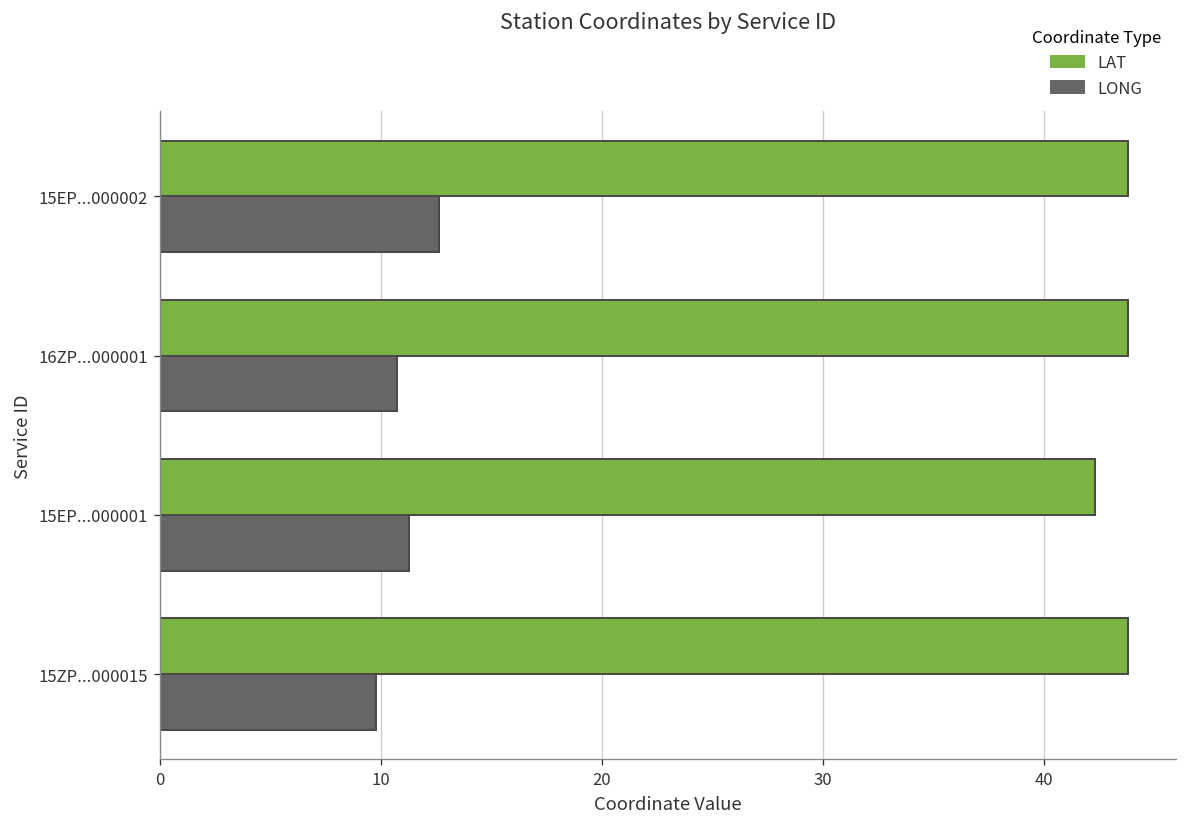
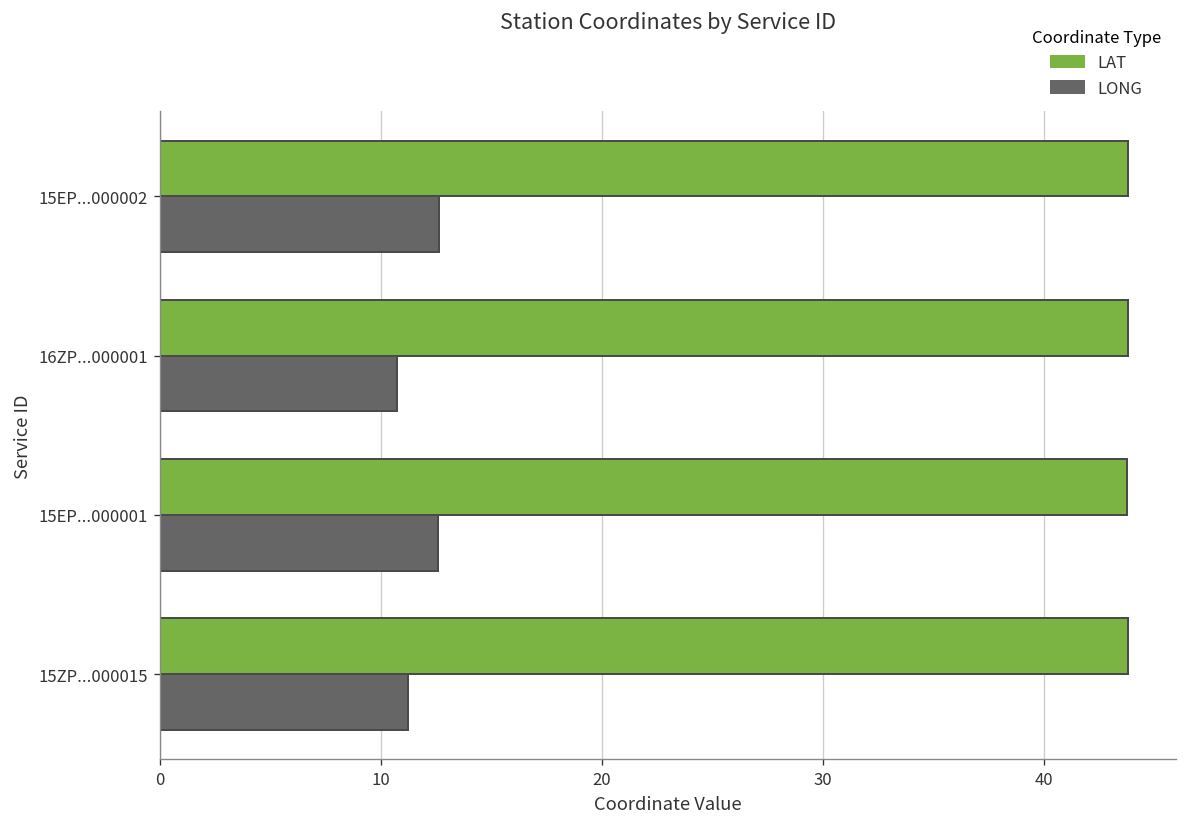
  {
    "LAT": {
      "15EP...000002": 43.8,
      "16ZP...000001": 43.8,
-     "15EP...000001": 42.3,
+     "15EP...000001": 43.7,
      "15ZP...000015": 43.8
    },
    "LONG": {
      "15EP...000002": 12.6,
      "16ZP...000001": 10.7,
-     "15EP...000001": 11.3,
-     "15ZP...000015": 9.8
+     "15EP...000001": 12.6,
+     "15ZP...000015": 11.2
    }
  }
